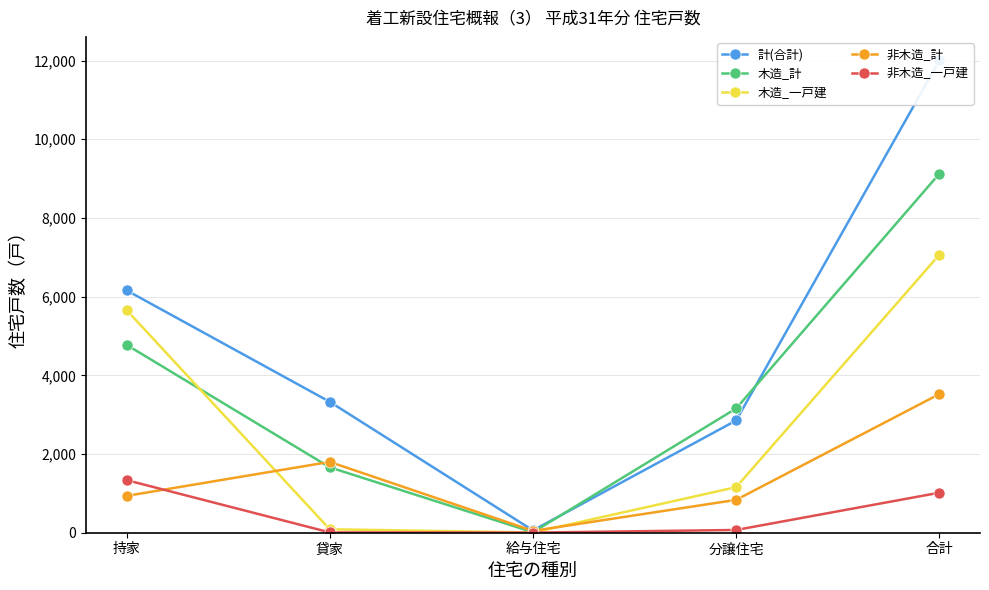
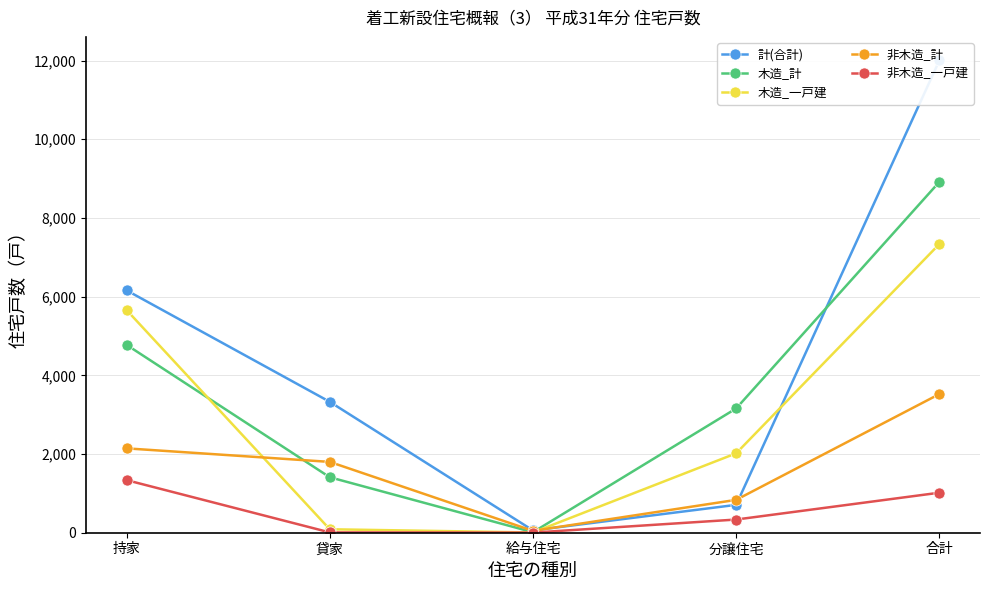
  {
    "計(合計)": {
      "持家": "6,200",
      "貸家": "3,300",
-     "分譲住宅": "2,900"
+     "分譲住宅": "700"
    },
    "木造_計": {
      "持家": "4,800",
-     "貸家": "1,700",
+     "貸家": "1,400",
      "分譲住宅": "3,200",
-     "合計": "9,100"
+     "合計": "8,900"
    },
    "木造_一戸建": {
      "持家": "5,700",
      "貸家": "100",
-     "分譲住宅": "1,200",
-     "合計": "7,100"
+     "分譲住宅": "2,000",
+     "合計": "7,300"
    },
    "非木造_計": {
-     "持家": "900",
+     "持家": "2,100",
      "貸家": "1,800",
      "分譲住宅": "800",
      "合計": "3,500"
    },
    "非木造_一戸建": {
      "持家": "1,300",
      "貸家": "0",
-     "分譲住宅": "100",
+     "分譲住宅": "300",
      "合計": "1,000"
    }
  }
